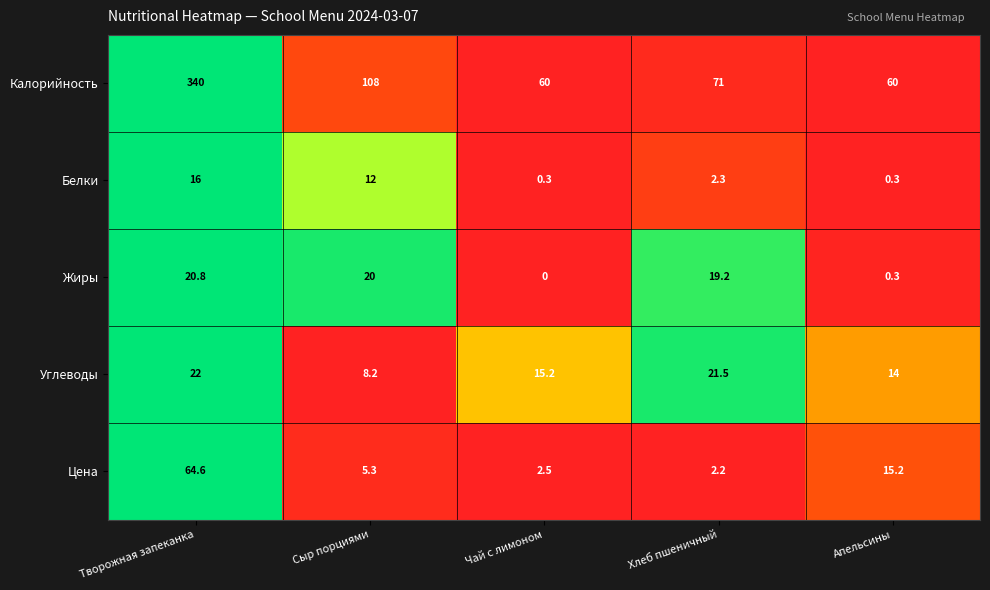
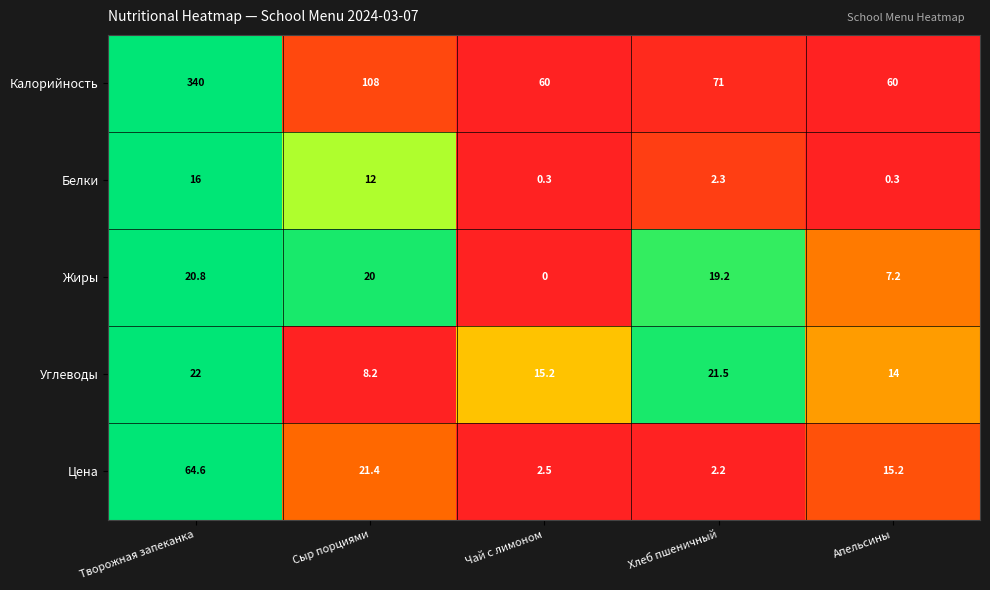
  {
    "Калорийность": {
      "Творожная запеканка": 340,
      "Сыр порциями": 108,
      "Чай с лимоном": 60,
      "Хлеб пшеничный": 71,
      "Апельсины": 60
    },
    "Белки": {
      "Творожная запеканка": 16,
      "Сыр порциями": 12,
      "Чай с лимоном": 0.3,
      "Хлеб пшеничный": 2.3,
      "Апельсины": 0.3
    },
    "Жиры": {
      "Творожная запеканка": 20.8,
      "Сыр порциями": 20,
      "Чай с лимоном": 0,
      "Хлеб пшеничный": 19.2,
-     "Апельсины": 0.3
+     "Апельсины": 7.2
    },
    "Углеводы": {
      "Творожная запеканка": 22,
      "Сыр порциями": 8.2,
      "Чай с лимоном": 15.2,
      "Хлеб пшеничный": 21.5,
      "Апельсины": 14
    },
    "Цена": {
      "Творожная запеканка": 64.6,
-     "Сыр порциями": 5.3,
+     "Сыр порциями": 21.4,
      "Чай с лимоном": 2.5,
      "Хлеб пшеничный": 2.2,
      "Апельсины": 15.2
    }
  }
